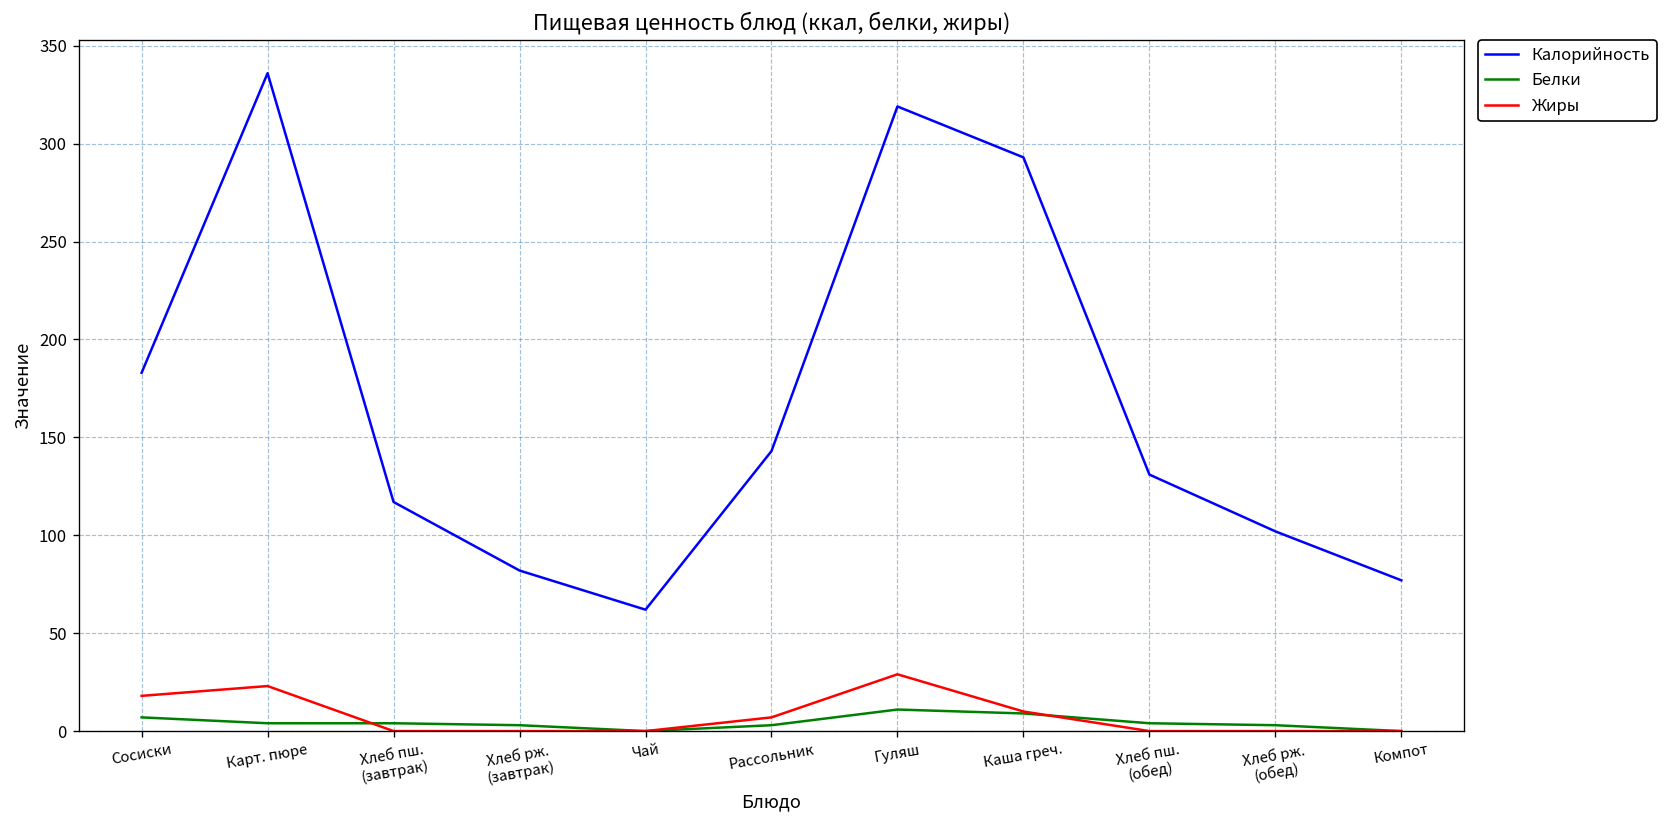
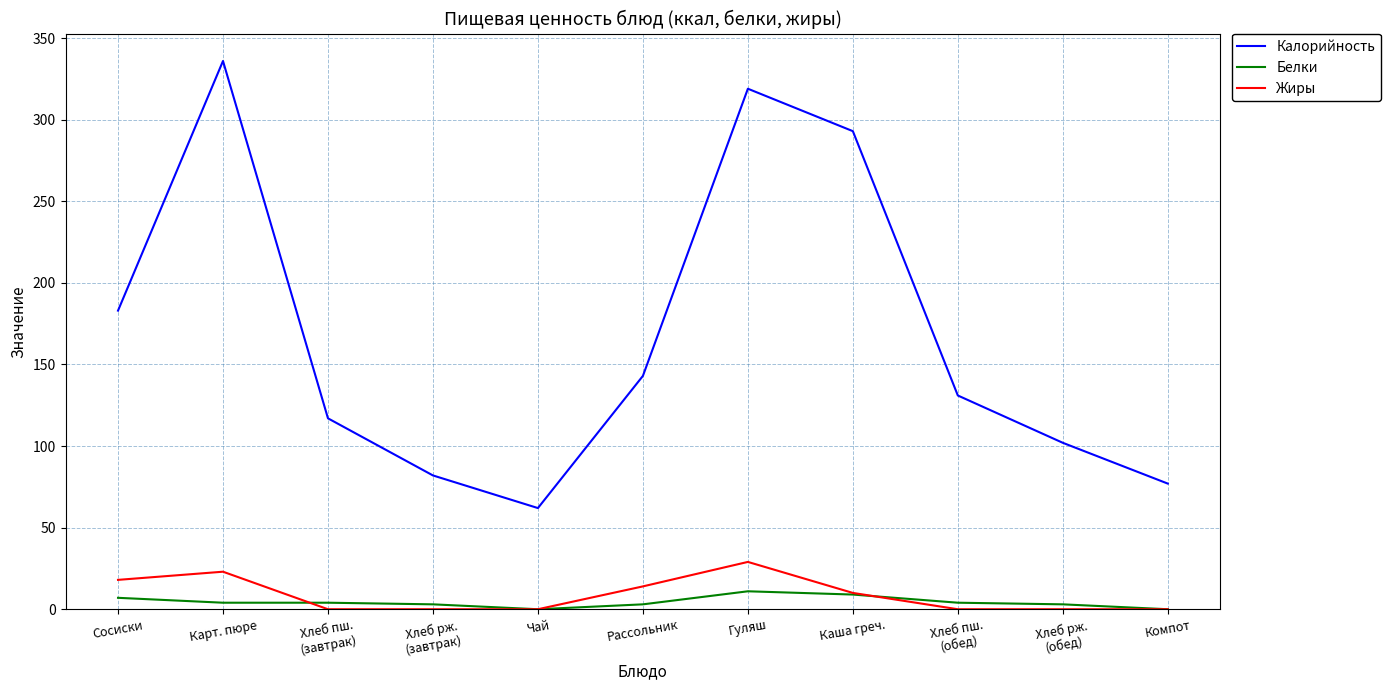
  {
    "Калорийность": {
      "Сосиски": 183,
      "Карт. пюре": 336,
      "Хлеб пш. (завтрак)": 117,
      "Хлеб рж. (завтрак)": 82,
      "Чай": 62,
      "Рассольник": 143,
      "Гуляш": 319,
      "Каша греч.": 293,
      "Хлеб пш. (обед)": 131,
      "Хлеб рж. (обед)": 102,
      "Компот": 77
    },
    "Белки": {
      "Сосиски": 7,
      "Карт. пюре": 4,
      "Хлеб пш. (завтрак)": 4,
      "Хлеб рж. (завтрак)": 3,
      "Рассольник": 3,
      "Гуляш": 11,
      "Хлеб пш. (обед)": 4,
      "Хлеб рж. (обед)": 3
    },
    "Жиры": {
      "Сосиски": 18,
      "Карт. пюре": 23,
      "Хлеб пш. (завтрак)": 0,
      "Хлеб рж. (завтрак)": 0,
-     "Рассольник": 7,
+     "Рассольник": 14,
      "Гуляш": 29,
      "Хлеб пш. (обед)": 0,
      "Хлеб рж. (обед)": 0
    }
  }
